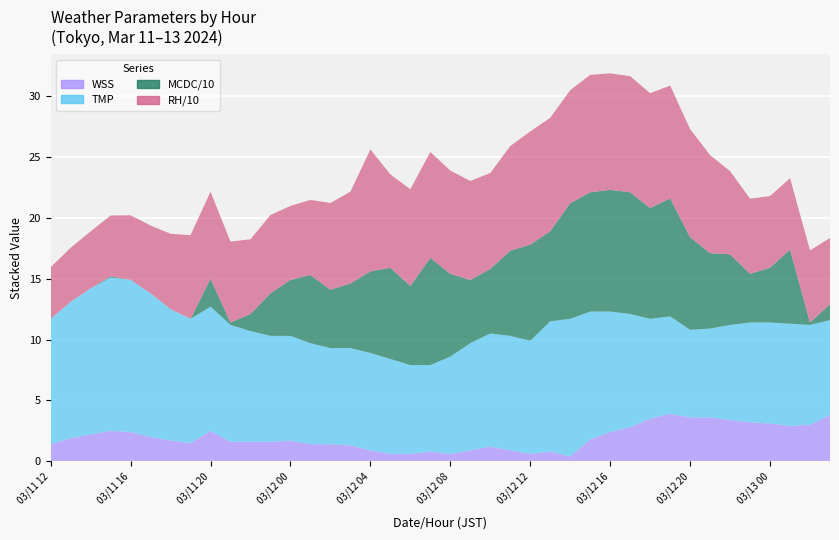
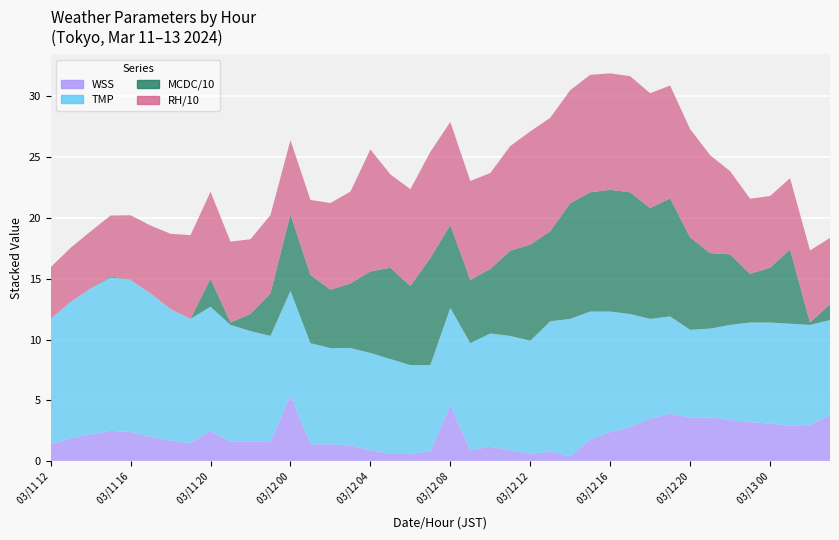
  {
    "WSS": {
      "03/11 12": 1.4,
      "03/11 16": 2.4,
      "03/11 20": 2.5,
-     "03/12 00": 1.7,
+     "03/12 00": 5.4,
      "03/12 04": 0.9,
-     "03/12 08": 0.6,
+     "03/12 08": 4.6,
      "03/12 12": 0.6,
      "03/12 16": 2.4,
      "03/12 20": 3.6,
      "03/13 00": 3.1
    },
    "TMP": {
      "03/11 20": 10.2,
      "03/12 00": 8.6,
      "03/12 04": 8.0,
      "03/12 08": 8.0,
      "03/12 12": 9.3,
      "03/12 16": 9.9,
      "03/12 20": 7.2,
      "03/13 00": 8.3
    },
    "MCDC/10": {
      "03/11 20": 2.3,
-     "03/12 00": 4.6,
+     "03/12 00": 6.3,
      "03/12 04": 6.7,
      "03/12 08": 6.8,
      "03/12 12": 7.9,
      "03/12 16": 10.0,
      "03/12 20": 7.6,
      "03/13 00": 4.5
    },
    "RH/10": {
      "03/11 12": 4.2,
      "03/11 16": 5.3,
      "03/11 20": 7.1,
      "03/12 00": 6.1,
      "03/12 04": 10.0,
      "03/12 08": 8.5,
      "03/12 12": 9.3,
      "03/12 16": 9.6,
      "03/12 20": 8.9,
      "03/13 00": 5.9
    }
  }
